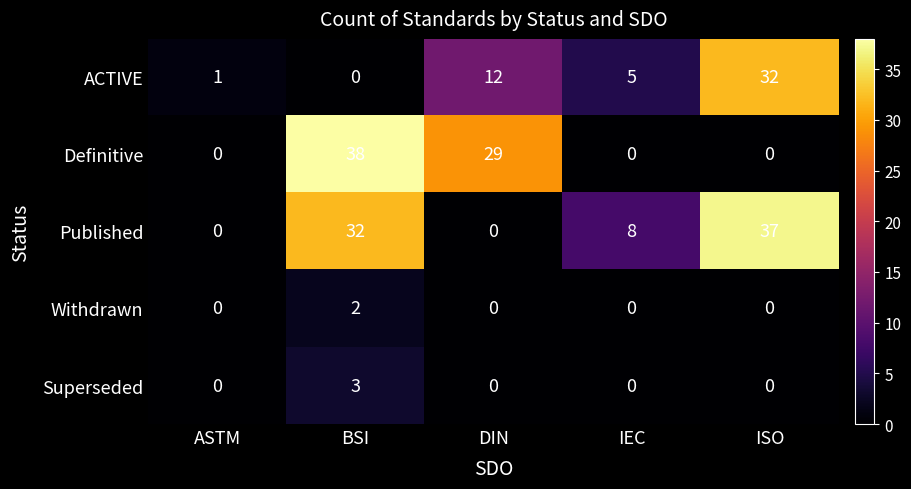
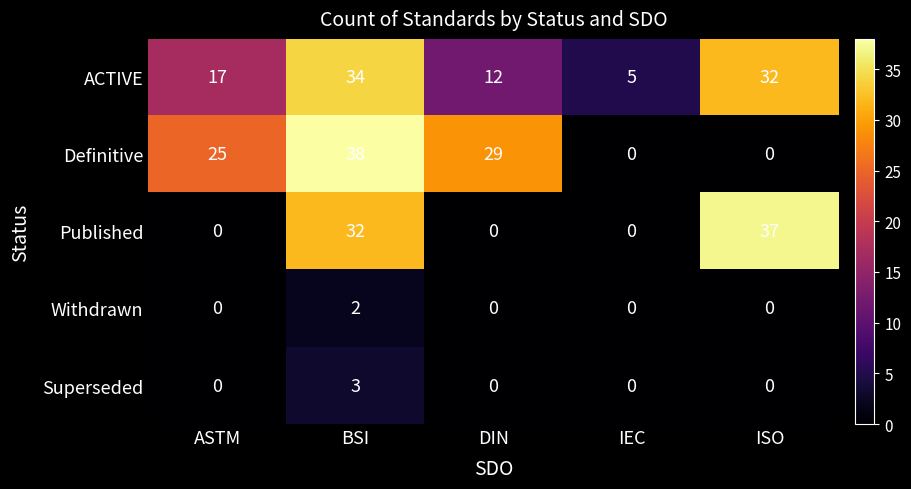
  {
    "ACTIVE": {
-     "ASTM": 1,
-     "BSI": 0,
+     "ASTM": 17,
+     "BSI": 34,
      "DIN": 12,
      "IEC": 5,
      "ISO": 32
    },
    "Definitive": {
-     "ASTM": 0,
+     "ASTM": 25,
      "BSI": 38,
      "DIN": 29,
      "IEC": 0,
      "ISO": 0
    },
    "Published": {
      "ASTM": 0,
      "BSI": 32,
      "DIN": 0,
-     "IEC": 8,
+     "IEC": 0,
      "ISO": 37
    },
    "Withdrawn": {
      "ASTM": 0,
      "BSI": 2,
      "DIN": 0,
      "IEC": 0,
      "ISO": 0
    },
    "Superseded": {
      "ASTM": 0,
      "BSI": 3,
      "DIN": 0,
      "IEC": 0,
      "ISO": 0
    }
  }
